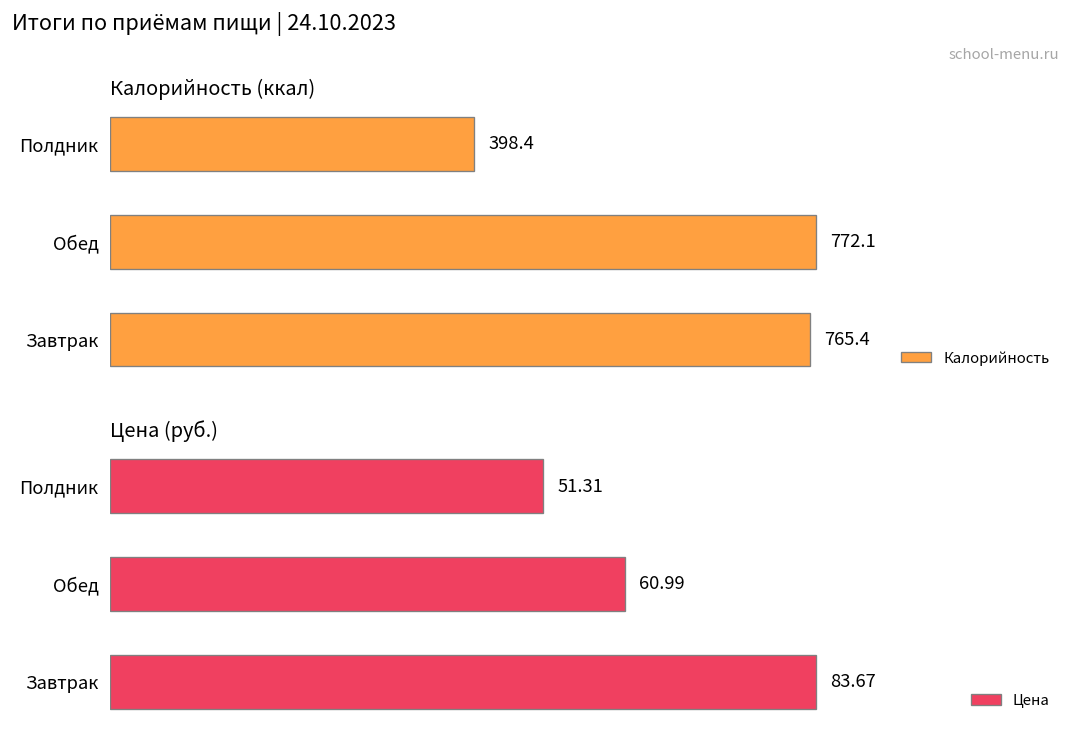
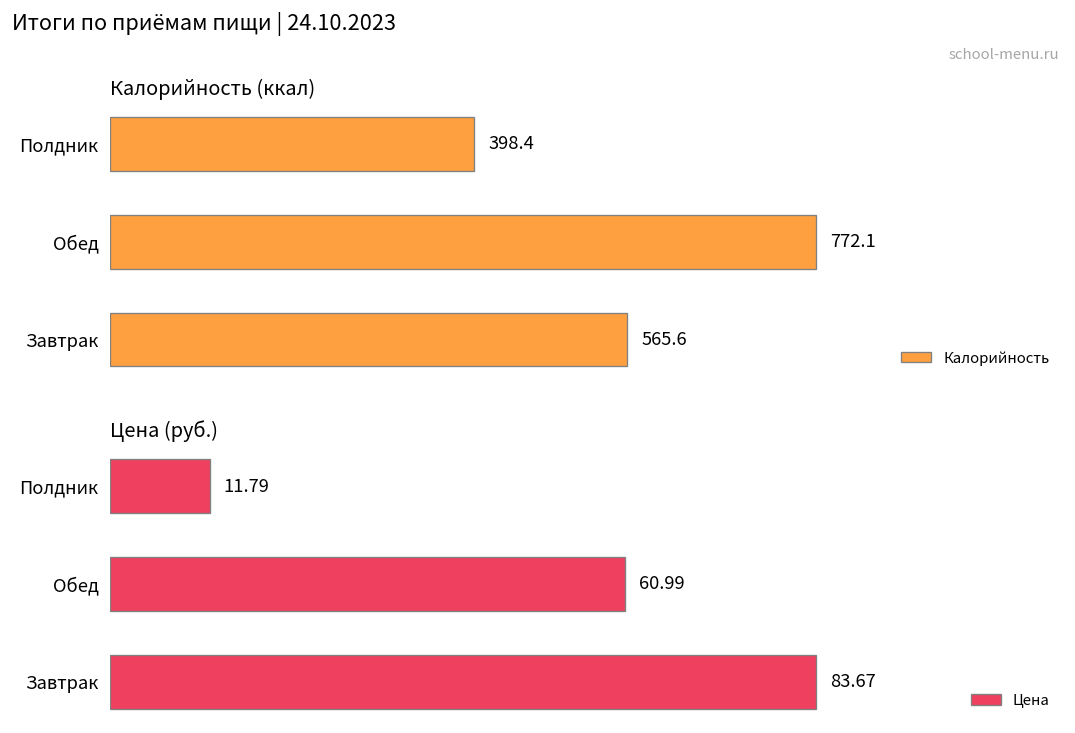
  {
    "Калорийность (ккал)": {
      "Полдник": 398.4,
      "Обед": 772.1,
-     "Завтрак": 765.4
+     "Завтрак": 565.6
    },
    "Цена (руб.)": {
-     "Полдник": 51.31,
+     "Полдник": 11.79,
      "Обед": 60.99,
      "Завтрак": 83.67
    }
  }
